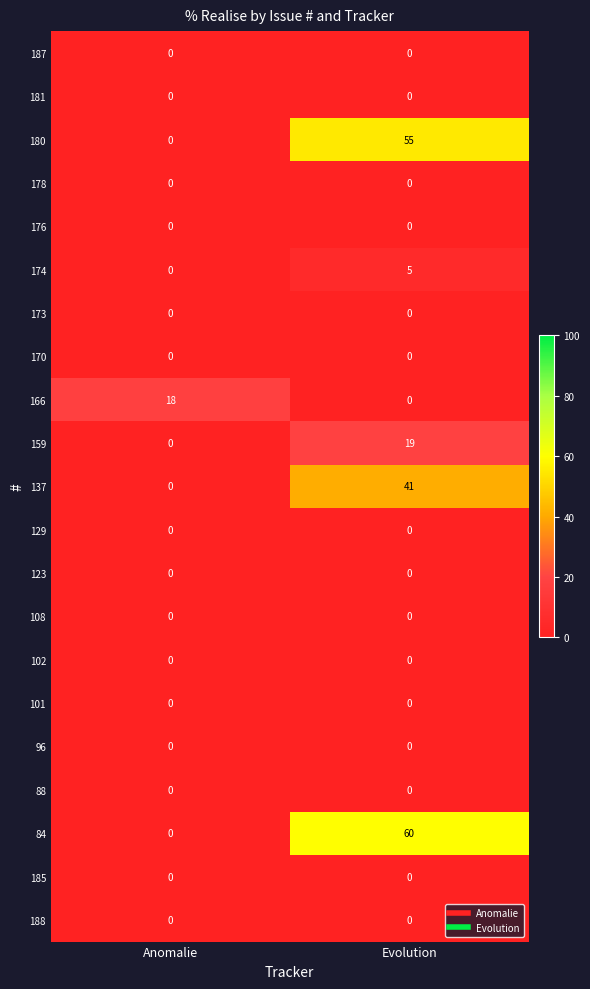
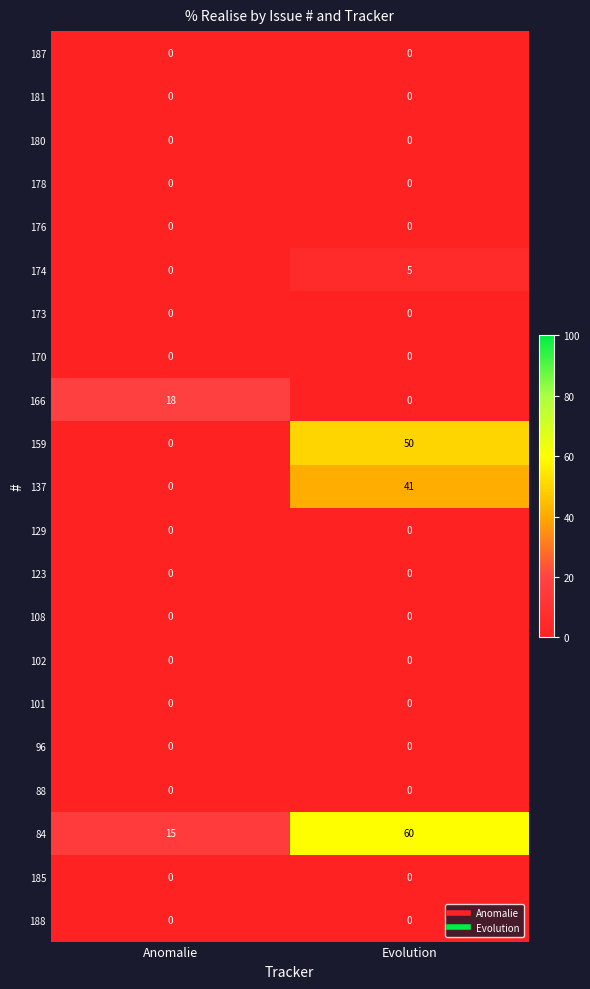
  {
    "187": {
      "Anomalie": 0,
      "Evolution": 0
    },
    "181": {
      "Anomalie": 0,
      "Evolution": 0
    },
    "180": {
      "Anomalie": 0,
-     "Evolution": 55
+     "Evolution": 0
    },
    "178": {
      "Anomalie": 0,
      "Evolution": 0
    },
    "176": {
      "Anomalie": 0,
      "Evolution": 0
    },
    "174": {
      "Anomalie": 0,
      "Evolution": 5
    },
    "173": {
      "Anomalie": 0,
      "Evolution": 0
    },
    "170": {
      "Anomalie": 0,
      "Evolution": 0
    },
    "166": {
      "Anomalie": 18,
      "Evolution": 0
    },
    "159": {
      "Anomalie": 0,
-     "Evolution": 19
+     "Evolution": 50
    },
    "137": {
      "Anomalie": 0,
      "Evolution": 41
    },
    "129": {
      "Anomalie": 0,
      "Evolution": 0
    },
    "123": {
      "Anomalie": 0,
      "Evolution": 0
    },
    "108": {
      "Anomalie": 0,
      "Evolution": 0
    },
    "102": {
      "Anomalie": 0,
      "Evolution": 0
    },
    "101": {
      "Anomalie": 0,
      "Evolution": 0
    },
    "96": {
      "Anomalie": 0,
      "Evolution": 0
    },
    "88": {
      "Anomalie": 0,
      "Evolution": 0
    },
    "84": {
-     "Anomalie": 0,
+     "Anomalie": 15,
      "Evolution": 60
    },
    "185": {
      "Anomalie": 0,
      "Evolution": 0
    },
    "188": {
      "Anomalie": 0,
      "Evolution": 0
    }
  }
